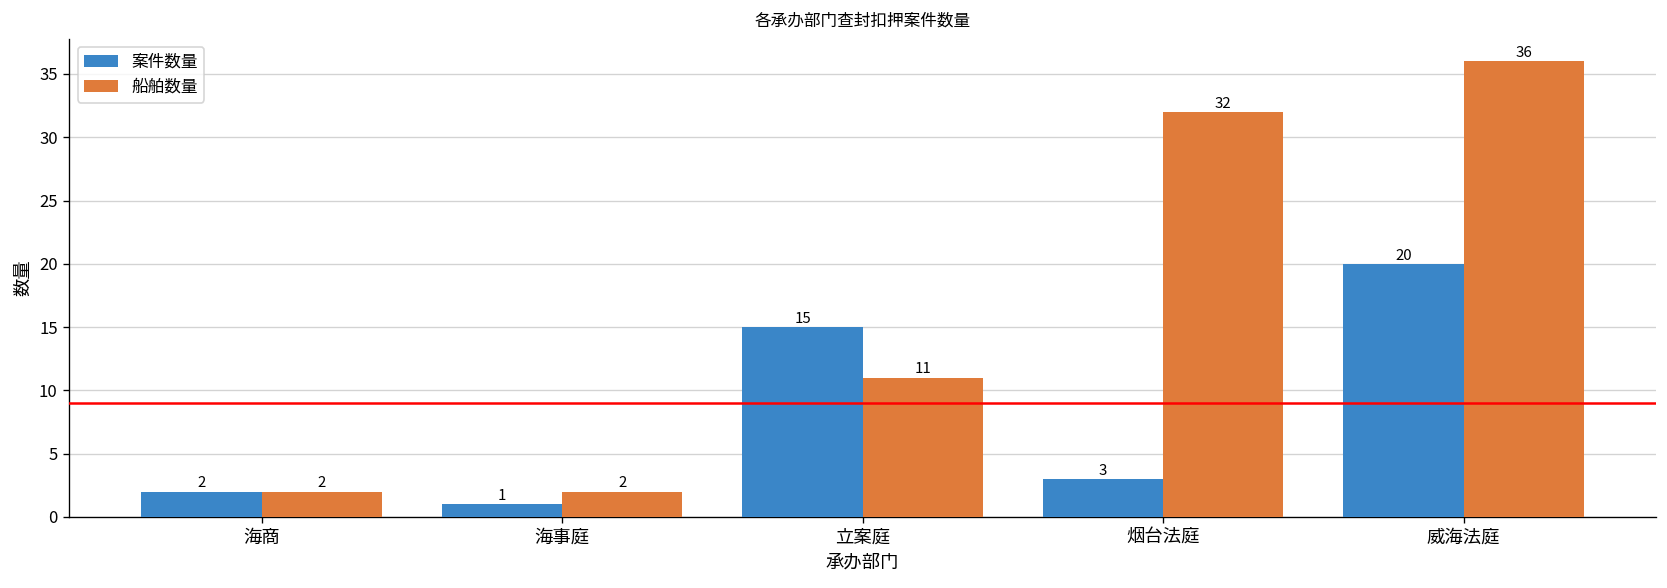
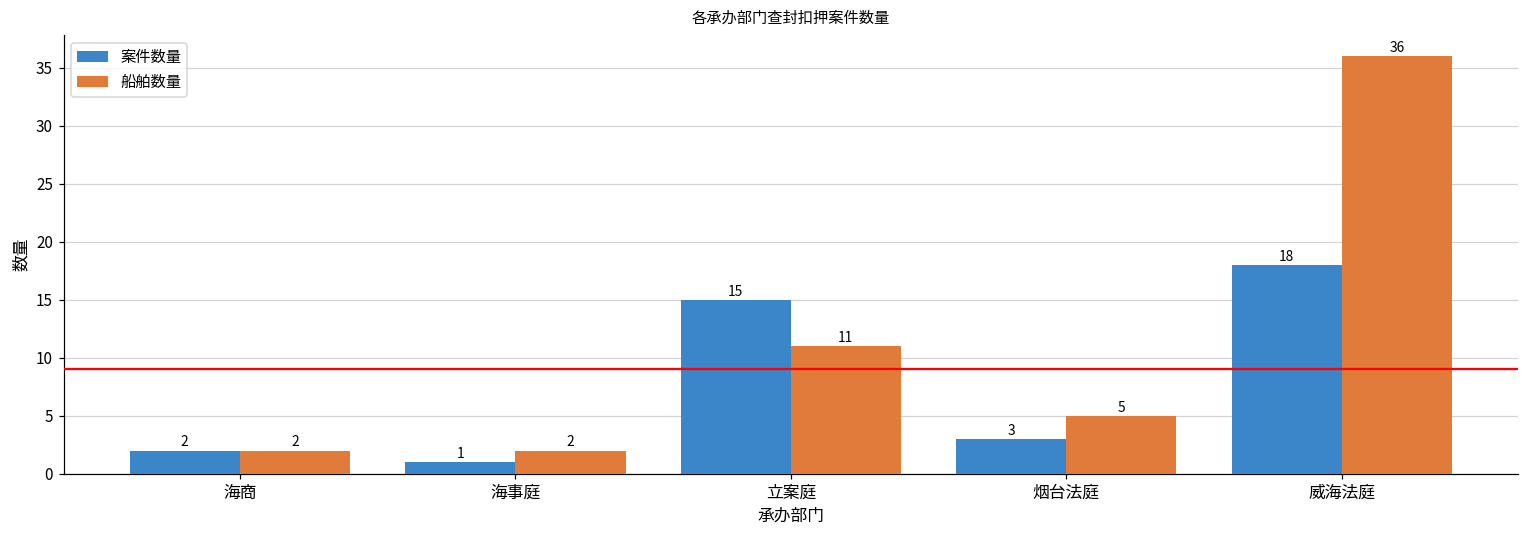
  {
    "案件数量": {
      "海商": 2,
      "海事庭": 1,
      "立案庭": 15,
      "烟台法庭": 3,
-     "威海法庭": 20
+     "威海法庭": 18
    },
    "船舶数量": {
      "海商": 2,
      "海事庭": 2,
      "立案庭": 11,
-     "烟台法庭": 32,
+     "烟台法庭": 5,
      "威海法庭": 36
    }
  }
